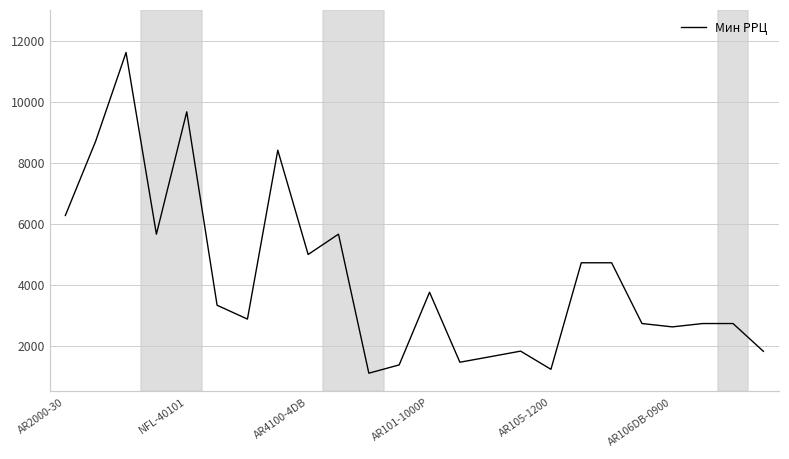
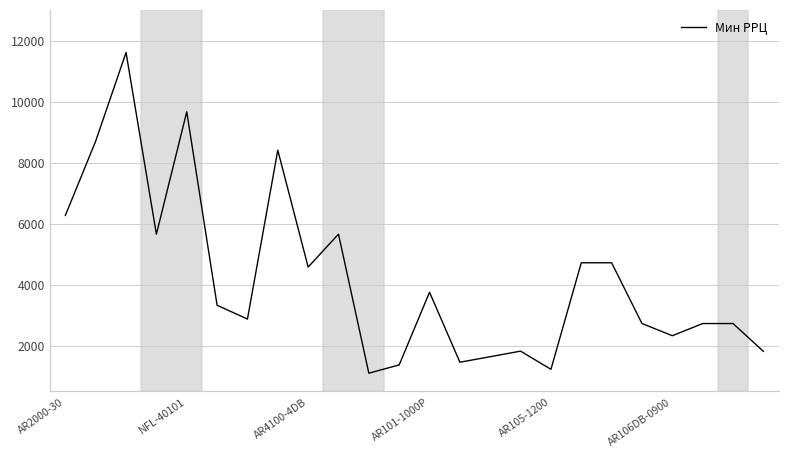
  {
    "AR2000-30": 6300,
    "NFL-40101": 9700,
-   "AR4100-4DB": 5000,
+   "AR4100-4DB": 4600,
    "AR101-1000P": 3800,
    "AR105-1200": 1200,
-   "AR106DB-0900": 2600
+   "AR106DB-0900": 2300
  }
